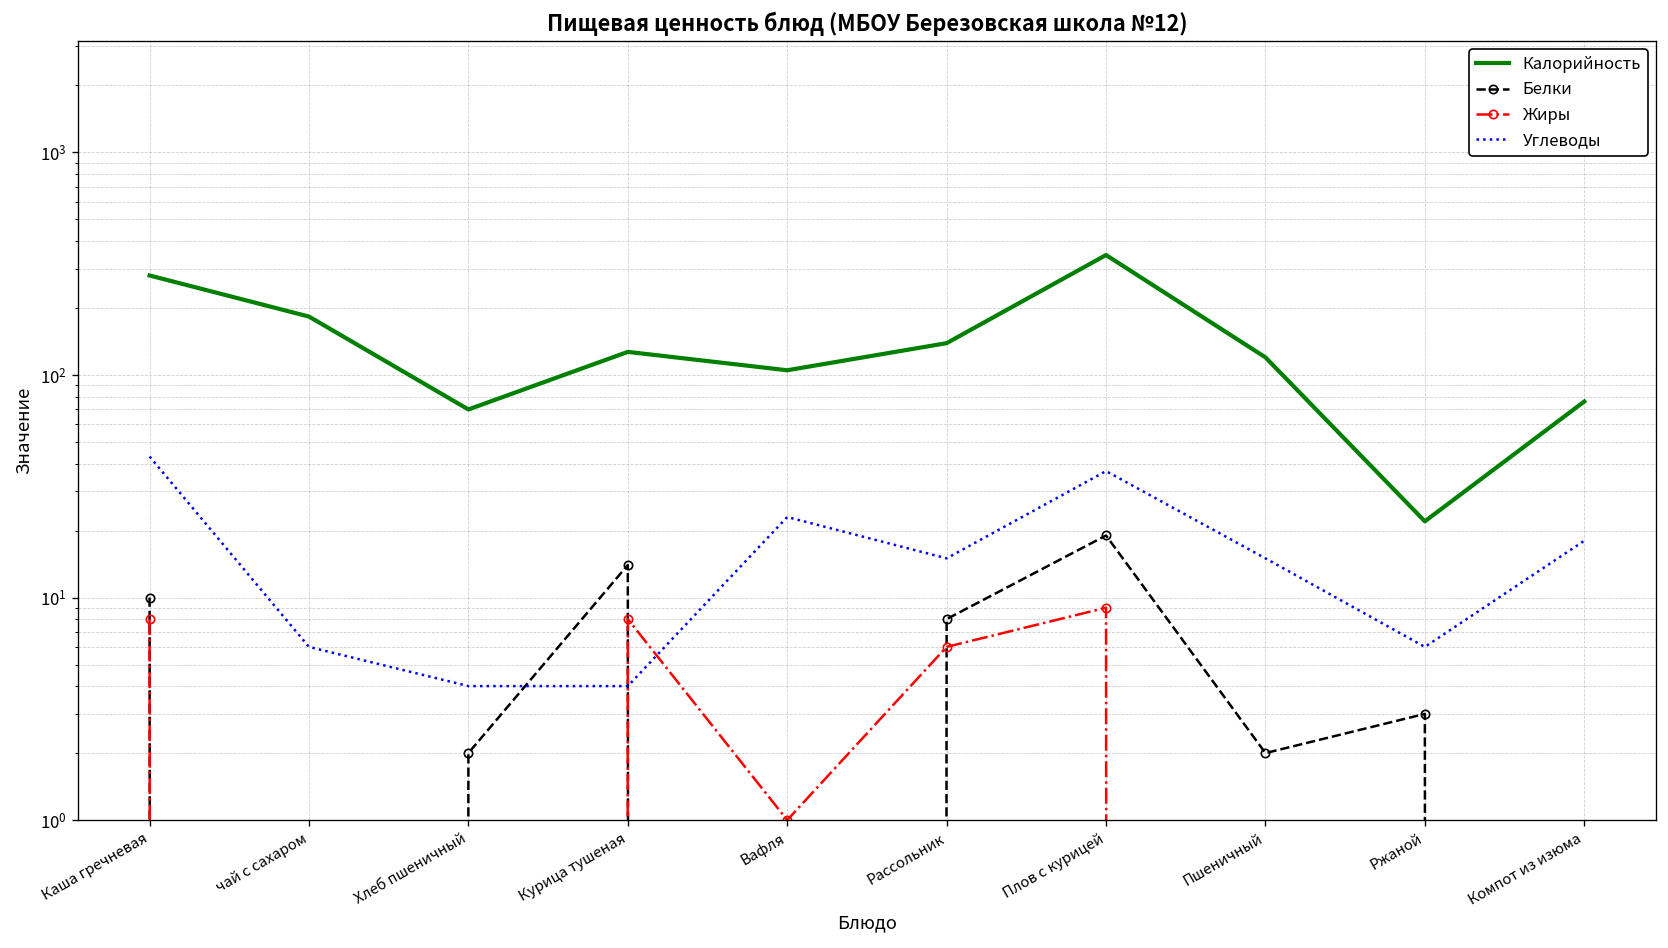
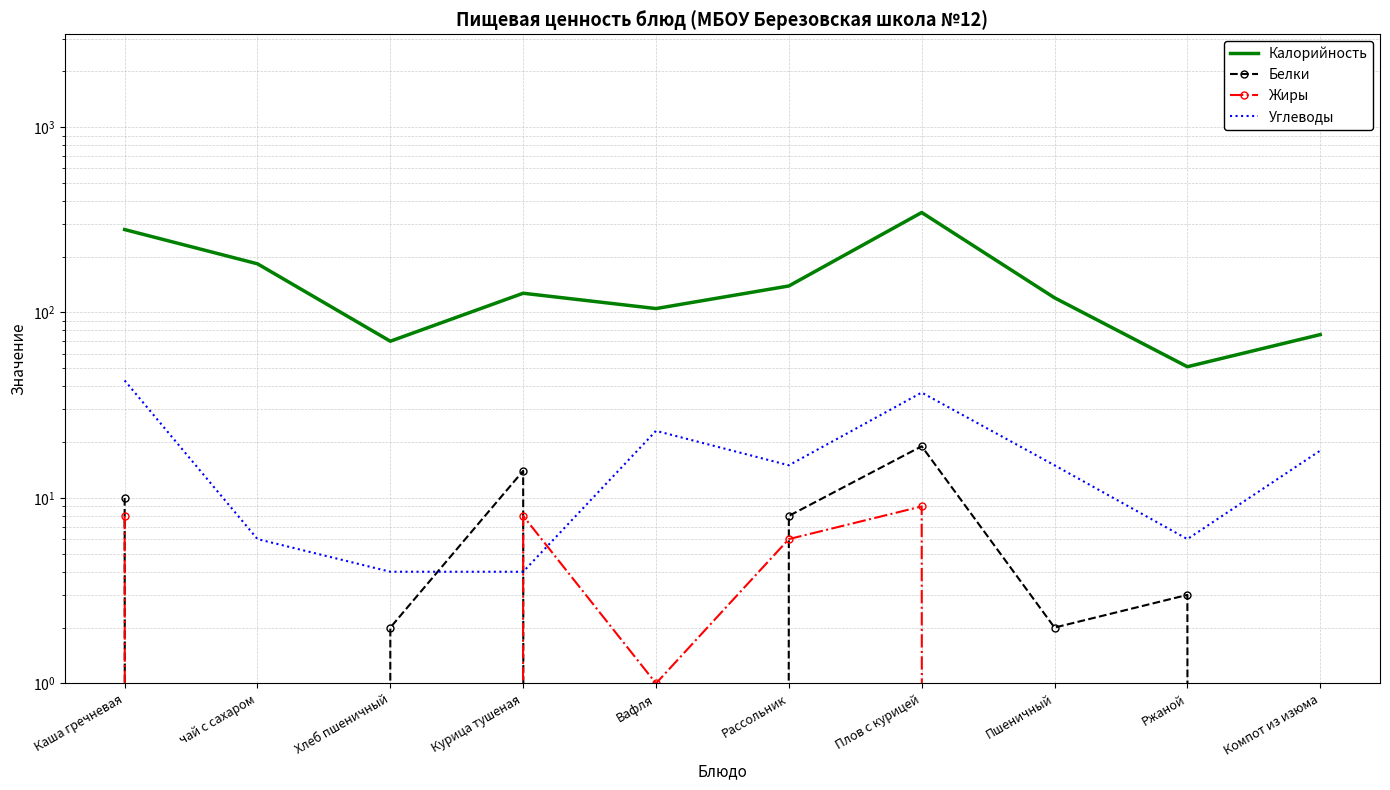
  {
    "Калорийность": {
      "Каша гречневая": 280,
      "чай с сахаром": 180,
      "Хлеб пшеничный": 70,
      "Курица тушеная": 130,
      "Вафля": 110,
      "Рассольник": 140,
      "Плов с курицей": 350,
      "Пшеничный": 120,
-     "Ржаной": 22,
+     "Ржаной": 51,
      "Компот из изюма": 76
    },
    "Белки": {
      "Каша гречневая": 10,
      "Хлеб пшеничный": 2,
      "Курица тушеная": 14,
      "Рассольник": 8,
      "Плов с курицей": 19,
      "Пшеничный": 2,
      "Ржаной": 3
    },
    "Жиры": {
      "Каша гречневая": 8,
      "Курица тушеная": 8,
      "Вафля": 1,
      "Рассольник": 6,
      "Плов с курицей": 9
    },
    "Углеводы": {
      "Каша гречневая": 43,
      "чай с сахаром": 6,
      "Хлеб пшеничный": 4,
      "Курица тушеная": 4,
      "Вафля": 23,
      "Рассольник": 15,
      "Плов с курицей": 37,
      "Пшеничный": 15,
      "Ржаной": 6,
      "Компот из изюма": 18
    }
  }
